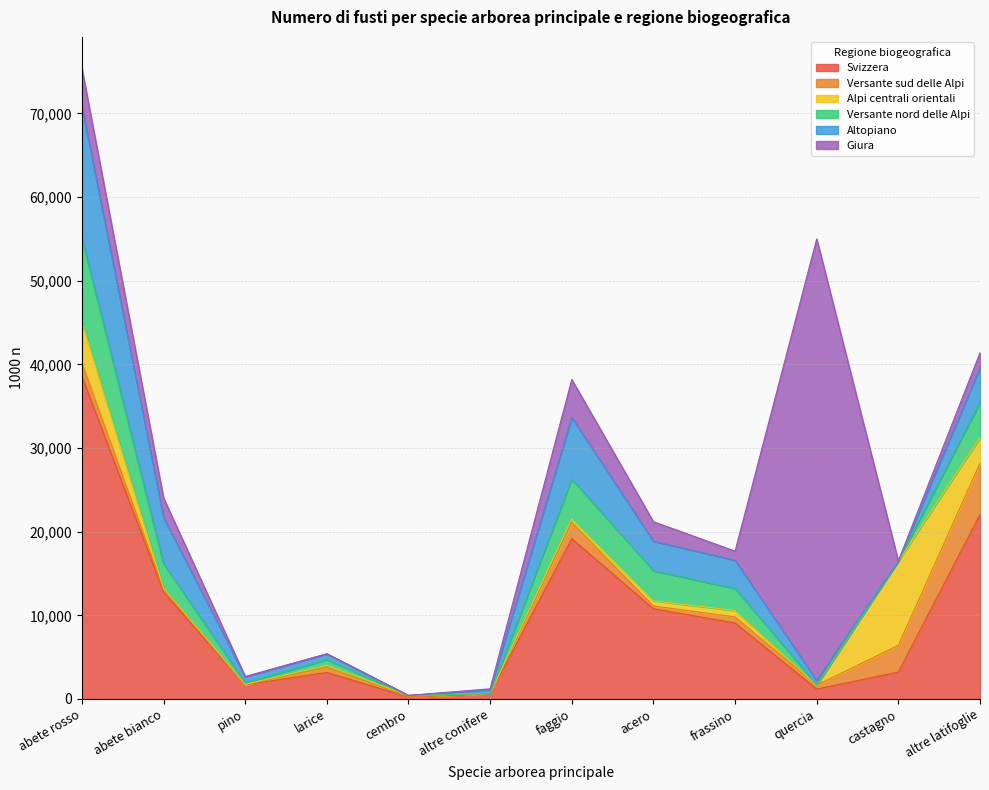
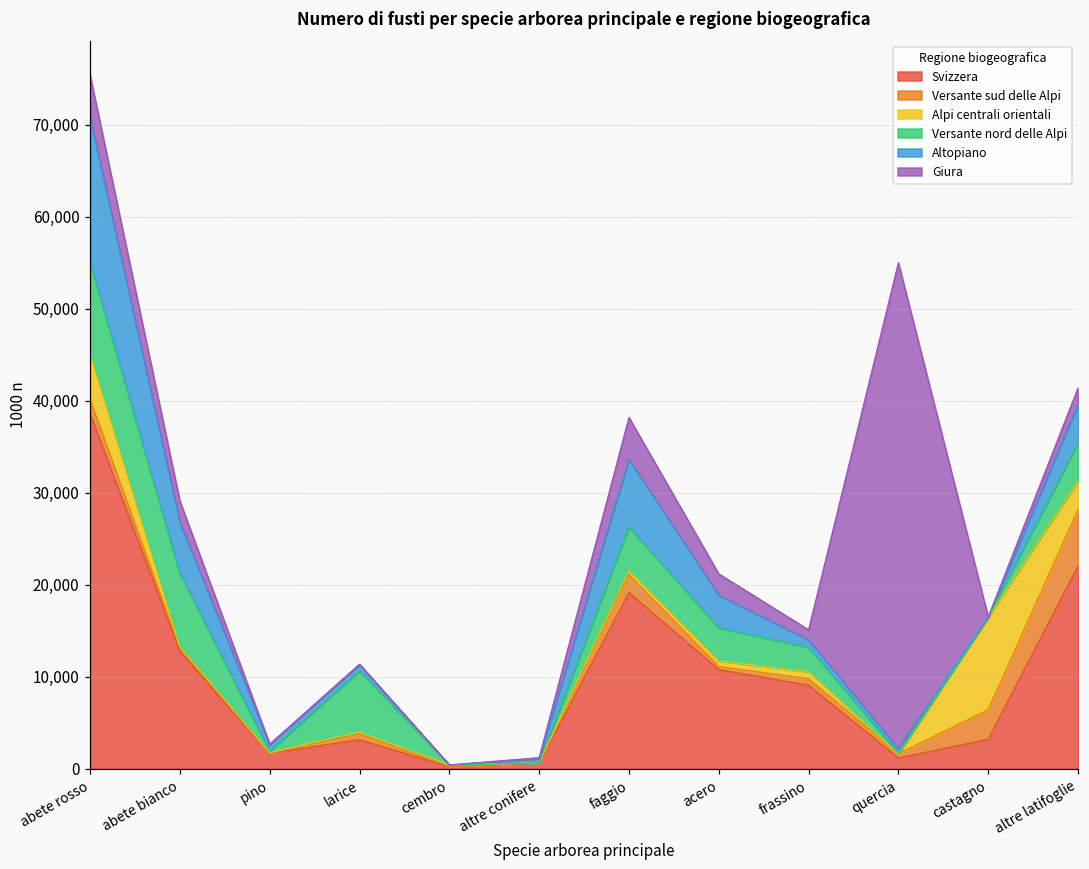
  {
    "Alpi centrali orientali": {
      "abete rosso": "5,000",
      "faggio": "0",
      "acero": "1,000",
      "frassino": "1,000",
      "altre latifoglie": "3,000"
    },
    "Versante nord delle Alpi": {
      "abete rosso": "10,000",
-     "abete bianco": "3,000",
-     "larice": "1,000",
+     "abete bianco": "8,000",
+     "larice": "7,000",
      "faggio": "5,000",
      "acero": "4,000",
      "frassino": "3,000",
      "altre latifoglie": "4,000"
    },
    "Altopiano": {
      "abete rosso": "16,000",
      "abete bianco": "6,000",
      "faggio": "7,000",
      "acero": "4,000",
-     "frassino": "3,000",
+     "frassino": "1,000",
      "quercia": "1,000",
      "altre latifoglie": "4,000"
    },
    "Giura": {
      "abete rosso": "5,000",
      "abete bianco": "2,000",
      "faggio": "5,000",
      "acero": "2,000",
      "frassino": "1,000",
      "quercia": "53,000",
      "altre latifoglie": "2,000"
    }
  }
